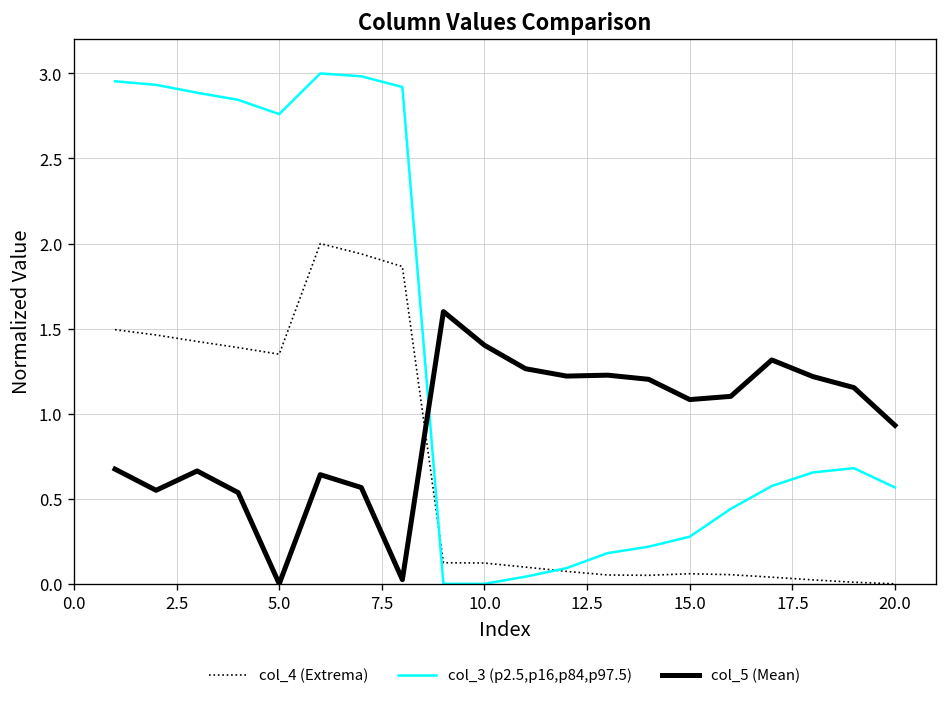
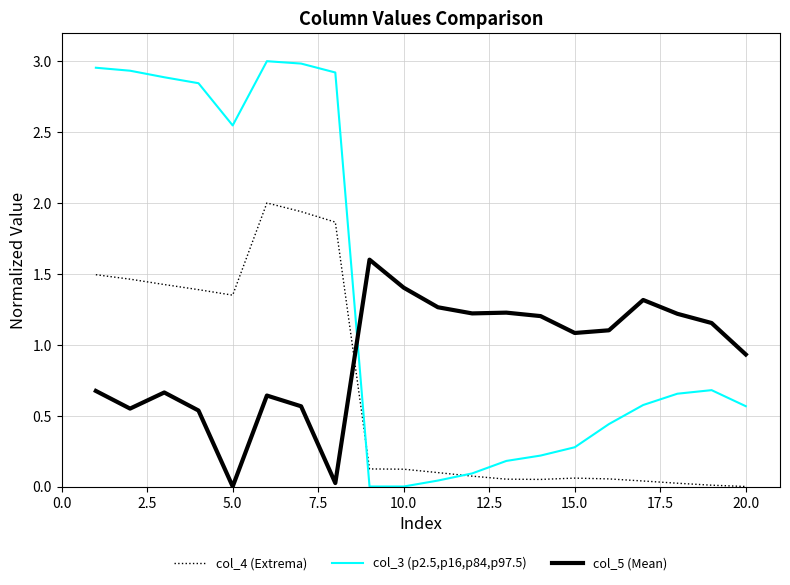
  {
    "col_3 (p2.5,p16,p84,p97.5)": {
-     "5.0": 2.76,
+     "5.0": 2.55,
      "10.0": 0.00,
      "15.0": 0.28,
      "20.0": 0.57
    }
  }
